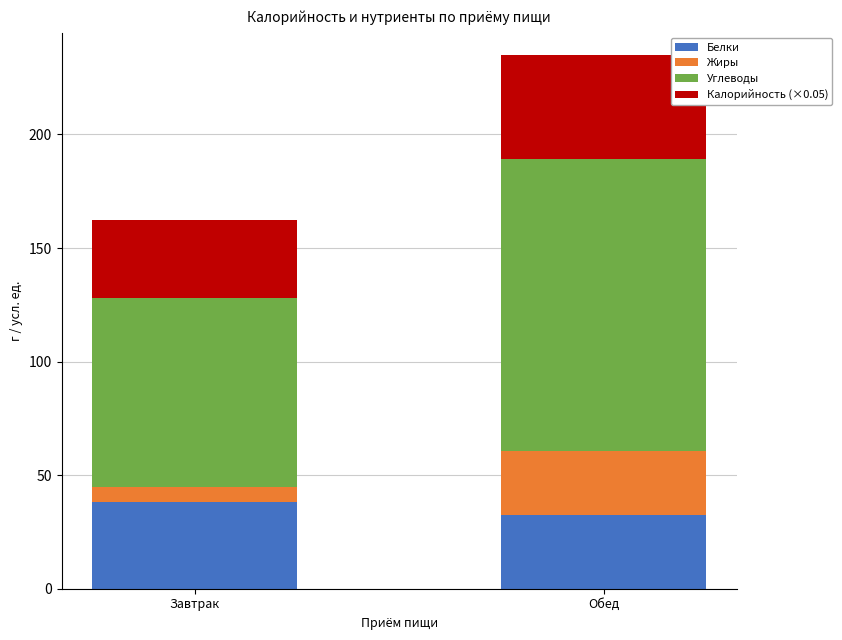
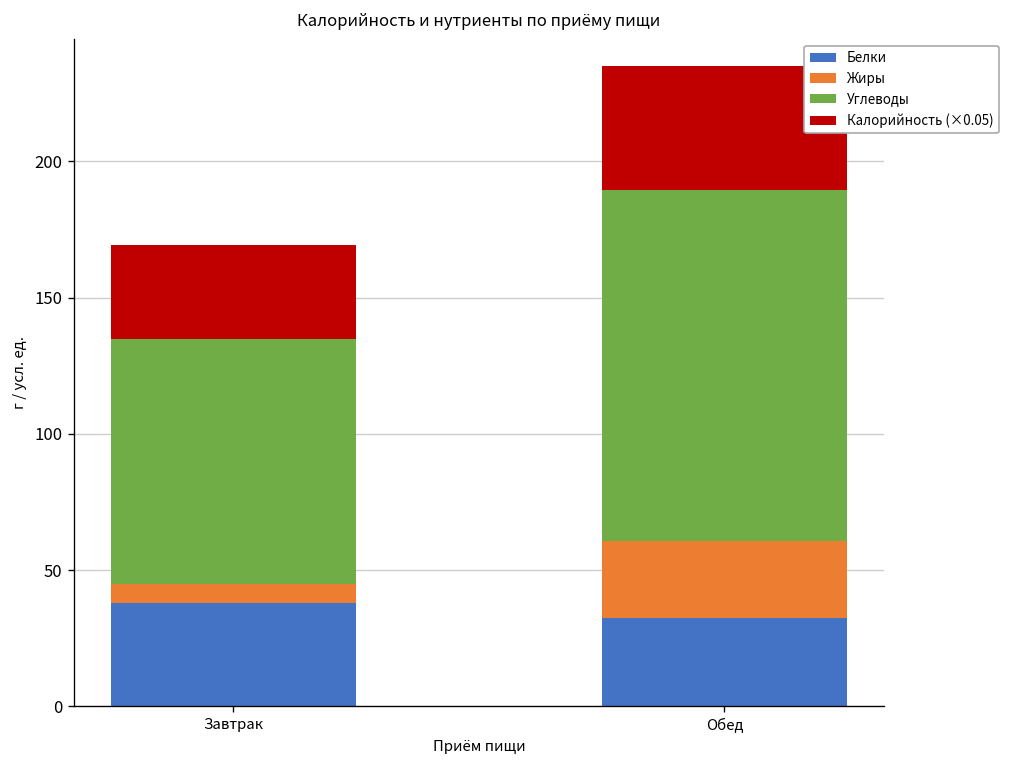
  {
    "Белки": {
      "Завтрак": 38,
      "Обед": 33
    },
    "Жиры": {
      "Завтрак": 7,
      "Обед": 28
    },
    "Углеводы": {
-     "Завтрак": 83,
+     "Завтрак": 90,
      "Обед": 129
    },
    "Калорийность (×0.05)": {
      "Завтрак": 34,
      "Обед": 45
    }
  }
